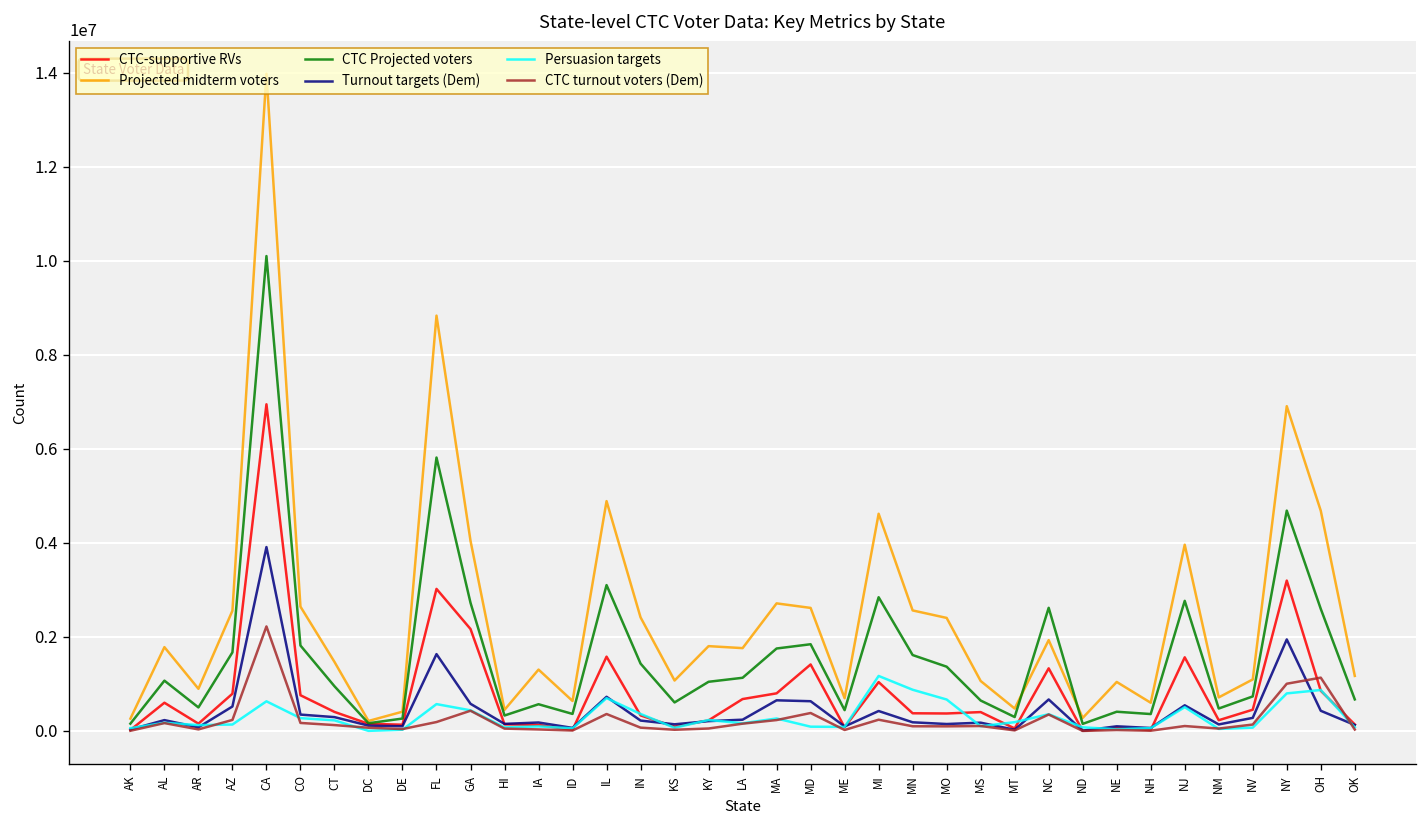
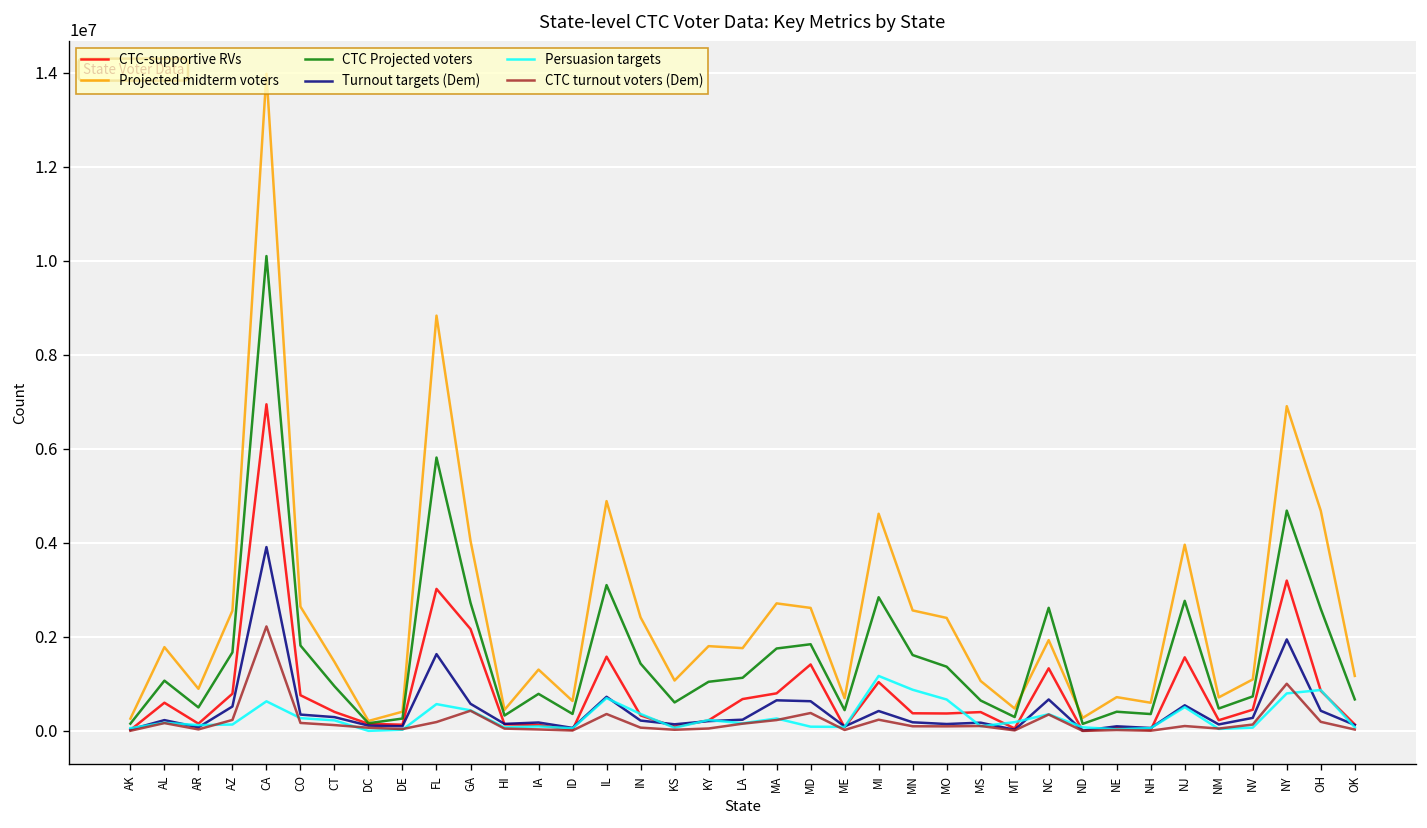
  {
    "CTC-supportive RVs": {
      "AL": 600000,
      "AZ": 800000,
      "CA": 6900000,
      "CO": 800000,
      "CT": 400000,
      "FL": 3000000,
      "GA": 2200000,
      "IL": 1600000,
      "LA": 700000,
      "MA": 800000,
      "MD": 1400000,
      "MI": 1000000,
      "MN": 400000,
      "MO": 400000,
      "MS": 400000,
      "NC": 1300000,
      "NJ": 1600000,
      "NM": 200000,
      "NV": 500000,
      "NY": 3200000
    },
    "Projected midterm voters": {
      "AK": 300000,
      "AL": 1800000,
      "AR": 900000,
      "AZ": 2600000,
      "CO": 2600000,
      "CT": 1500000,
      "DE": 400000,
      "FL": 8800000,
      "GA": 4000000,
      "HI": 400000,
      "IA": 1300000,
      "ID": 600000,
      "IL": 4900000,
      "IN": 2400000,
      "KS": 1100000,
      "KY": 1800000,
      "LA": 1800000,
      "MA": 2700000,
      "MD": 2600000,
      "ME": 700000,
      "MI": 4600000,
      "MN": 2600000,
      "MO": 2400000,
      "MS": 1100000,
      "MT": 500000,
      "NC": 1900000,
      "ND": 300000,
-     "NE": 1000000,
+     "NE": 700000,
      "NH": 600000,
      "NJ": 4000000,
      "NM": 700000,
      "NV": 1100000,
      "NY": 6900000,
      "OH": 4700000,
      "OK": 1200000
    },
    "CTC Projected voters": {
      "AK": 200000,
      "AL": 1100000,
      "AR": 500000,
      "AZ": 1700000,
      "CA": 10100000,
      "CO": 1800000,
      "CT": 1000000,
      "DE": 300000,
      "FL": 5800000,
      "GA": 2700000,
      "HI": 300000,
-     "IA": 600000,
+     "IA": 800000,
      "ID": 400000,
      "IL": 3100000,
      "IN": 1400000,
      "KS": 600000,
      "KY": 1000000,
      "LA": 1100000,
      "MA": 1800000,
      "MD": 1800000,
      "ME": 400000,
      "MI": 2800000,
      "MN": 1600000,
      "MO": 1400000,
      "MS": 600000,
      "MT": 300000,
      "NC": 2600000,
      "ND": 200000,
      "NE": 400000,
      "NH": 400000,
      "NJ": 2800000,
      "NM": 500000,
      "NV": 700000,
      "NY": 4700000,
      "OH": 2600000,
      "OK": 700000
    },
    "Turnout targets (Dem)": {
      "AZ": 500000,
      "CA": 3900000,
      "CO": 300000,
      "CT": 300000,
      "FL": 1600000,
      "GA": 600000,
      "IN": 200000,
      "LA": 200000,
      "MA": 700000,
      "MD": 600000,
      "MI": 400000,
      "MN": 200000,
      "MS": 200000,
      "NC": 700000,
      "NM": 100000,
      "NV": 300000,
      "NY": 1900000,
      "OH": 400000
    },
    "Persuasion targets": {
      "AZ": 100000,
      "CA": 600000,
      "CO": 300000,
      "CT": 200000,
      "DC": 0,
      "FL": 600000,
      "MD": 100000,
      "MI": 1200000,
      "MN": 900000,
      "MO": 700000,
      "MT": 200000,
      "ND": 100000,
      "NV": 100000,
      "NY": 800000
    },
    "CTC turnout voters (Dem)": {
      "AZ": 200000,
      "CA": 2200000,
      "CO": 200000,
      "CT": 100000,
      "FL": 200000,
      "IA": 0,
      "IL": 400000,
      "IN": 100000,
      "KY": 100000,
      "MD": 400000,
      "MI": 200000,
      "MN": 100000,
      "NJ": 100000,
      "NV": 100000,
      "NY": 1000000,
-     "OH": 1100000
+     "OH": 200000
    }
  }
